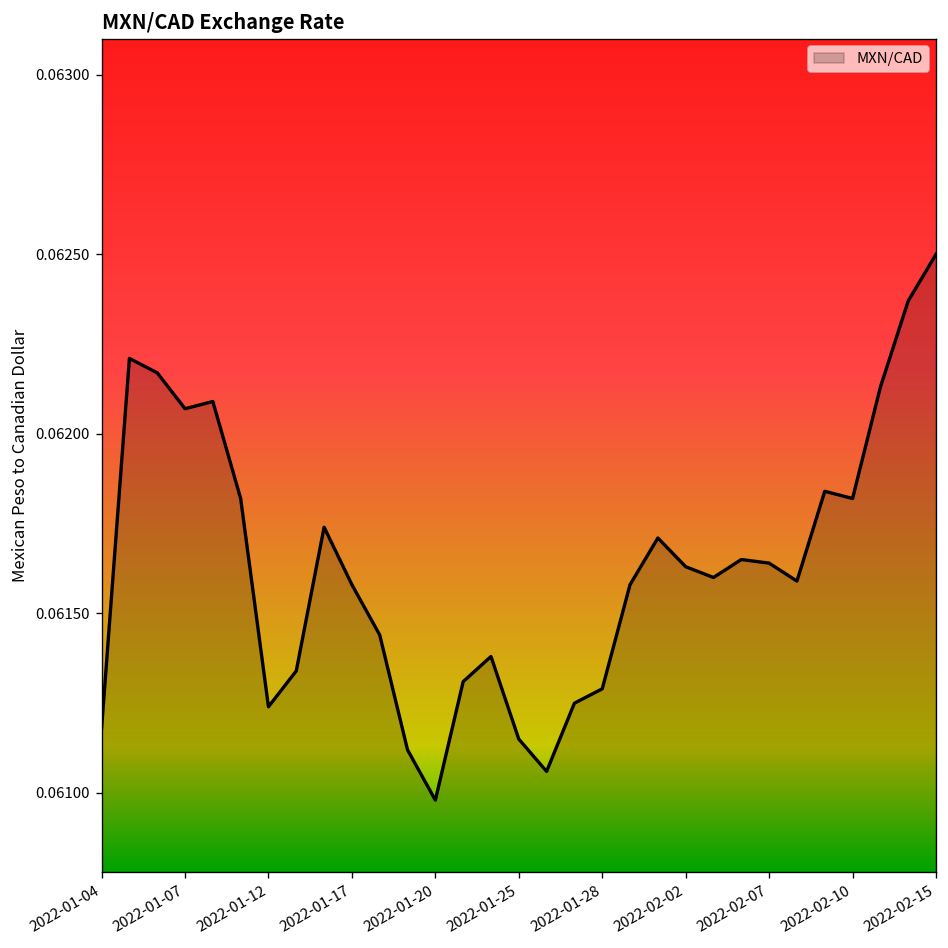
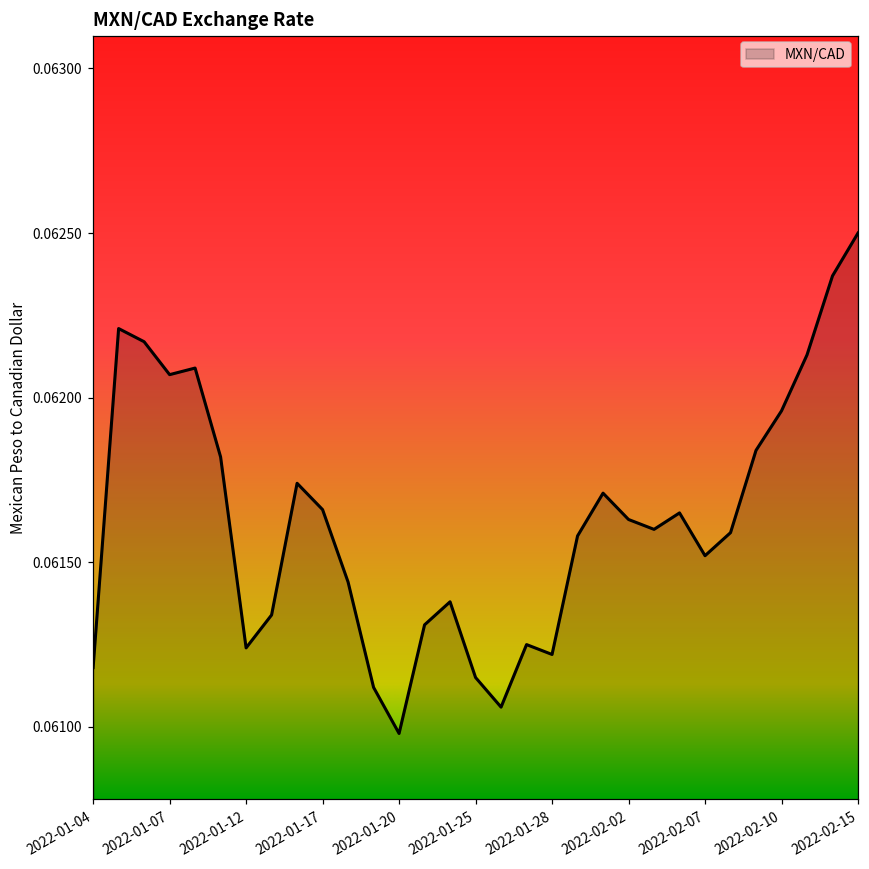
  {
    "2022-01-04": 0.06118,
    "2022-01-07": 0.06207,
    "2022-01-12": 0.06124,
-   "2022-01-17": 0.06158,
+   "2022-01-17": 0.06166,
    "2022-01-20": 0.06098,
    "2022-01-25": 0.06115,
-   "2022-01-28": 0.06129,
+   "2022-01-28": 0.06122,
    "2022-02-02": 0.06163,
-   "2022-02-07": 0.06164,
-   "2022-02-10": 0.06182,
+   "2022-02-07": 0.06152,
+   "2022-02-10": 0.06196,
    "2022-02-15": 0.06250
  }
